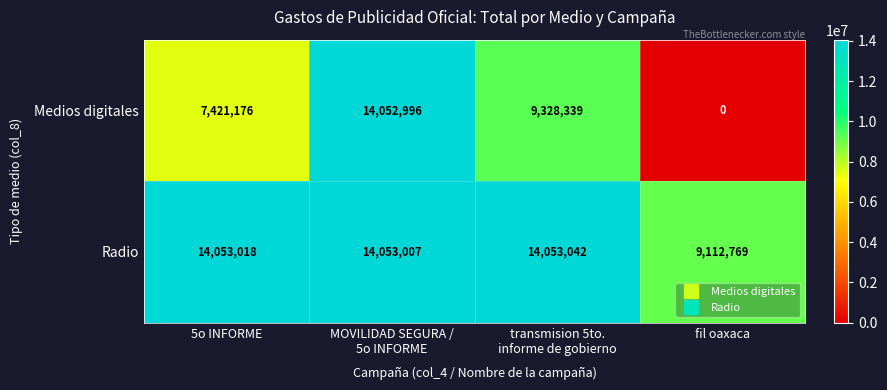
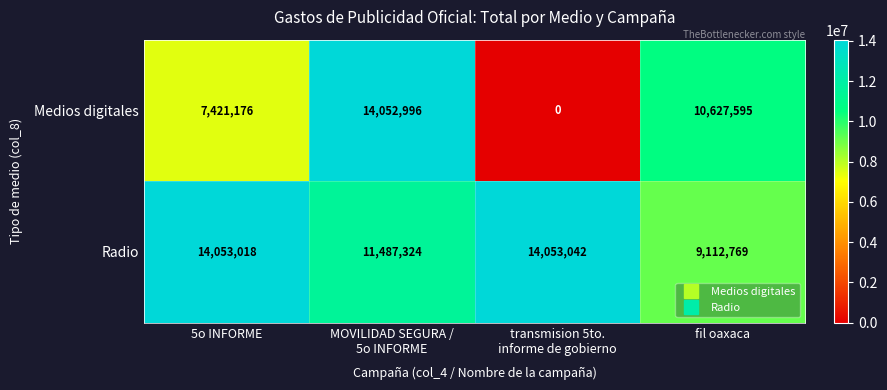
  {
    "Medios digitales": {
      "5o INFORME": "7,421,176",
      "MOVILIDAD SEGURA / 5o INFORME": "14,052,996",
-     "transmision 5to. informe de gobierno": "9,328,339",
-     "fil oaxaca": "0"
+     "transmision 5to. informe de gobierno": "0",
+     "fil oaxaca": "10,627,595"
    },
    "Radio": {
      "5o INFORME": "14,053,018",
-     "MOVILIDAD SEGURA / 5o INFORME": "14,053,007",
+     "MOVILIDAD SEGURA / 5o INFORME": "11,487,324",
      "transmision 5to. informe de gobierno": "14,053,042",
      "fil oaxaca": "9,112,769"
    }
  }
